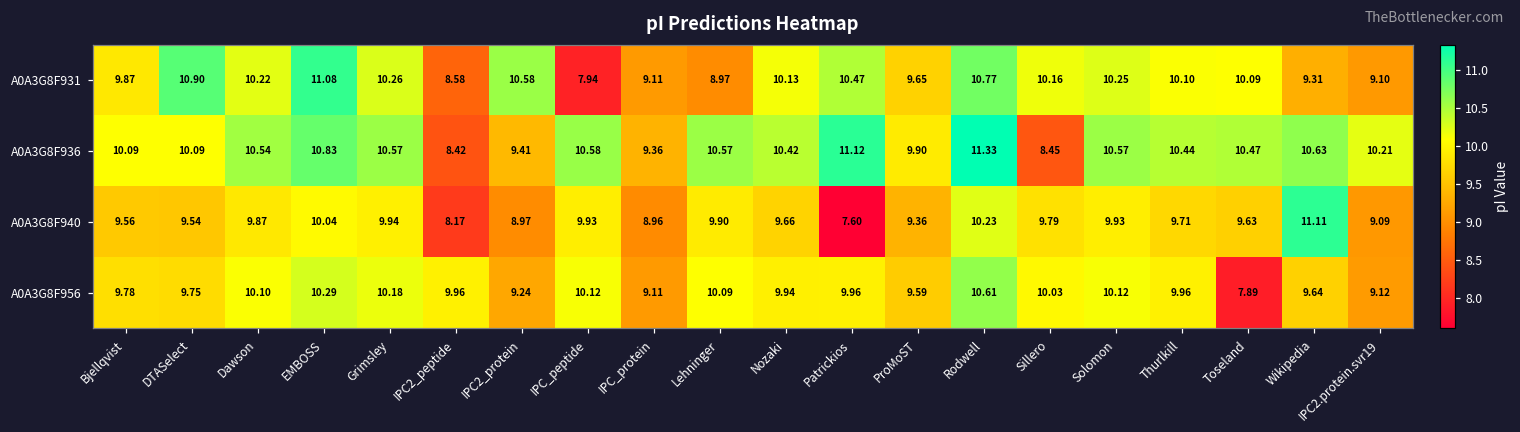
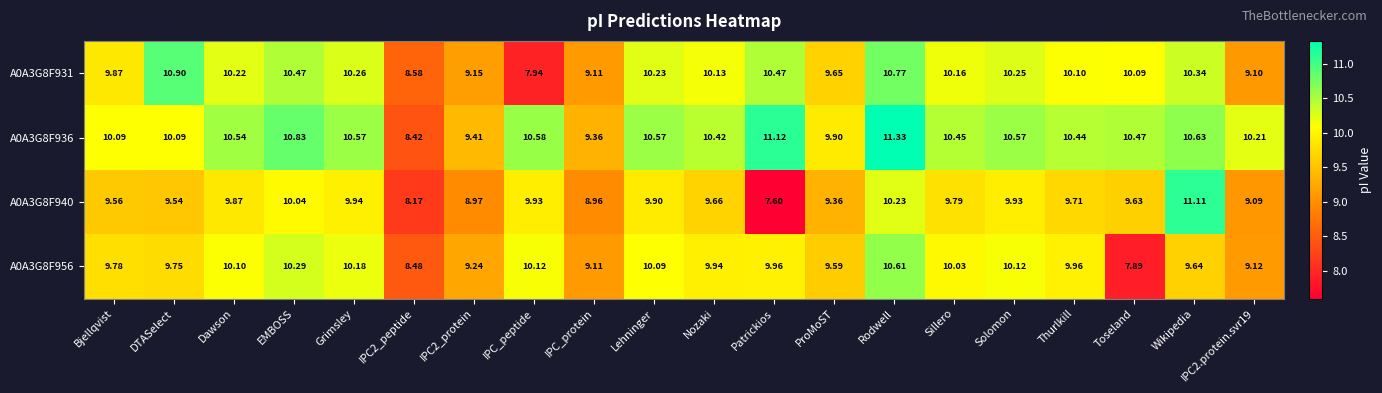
  {
    "A0A3G8F931": {
      "Bjellqvist": 9.87,
      "DTASelect": 10.90,
      "Dawson": 10.22,
-     "EMBOSS": 11.08,
+     "EMBOSS": 10.47,
      "Grimsley": 10.26,
      "IPC2_peptide": 8.58,
-     "IPC2_protein": 10.58,
+     "IPC2_protein": 9.15,
      "IPC_peptide": 7.94,
      "IPC_protein": 9.11,
-     "Lehninger": 8.97,
+     "Lehninger": 10.23,
      "Nozaki": 10.13,
      "Patrickios": 10.47,
      "ProMoST": 9.65,
      "Rodwell": 10.77,
      "Sillero": 10.16,
      "Solomon": 10.25,
      "Thurlkill": 10.10,
      "Toseland": 10.09,
-     "Wikipedia": 9.31,
+     "Wikipedia": 10.34,
      "IPC2.protein.svr19": 9.10
    },
    "A0A3G8F936": {
      "Bjellqvist": 10.09,
      "DTASelect": 10.09,
      "Dawson": 10.54,
      "EMBOSS": 10.83,
      "Grimsley": 10.57,
      "IPC2_peptide": 8.42,
      "IPC2_protein": 9.41,
      "IPC_peptide": 10.58,
      "IPC_protein": 9.36,
      "Lehninger": 10.57,
      "Nozaki": 10.42,
      "Patrickios": 11.12,
      "ProMoST": 9.90,
      "Rodwell": 11.33,
-     "Sillero": 8.45,
+     "Sillero": 10.45,
      "Solomon": 10.57,
      "Thurlkill": 10.44,
      "Toseland": 10.47,
      "Wikipedia": 10.63,
      "IPC2.protein.svr19": 10.21
    },
    "A0A3G8F940": {
      "Bjellqvist": 9.56,
      "DTASelect": 9.54,
      "Dawson": 9.87,
      "EMBOSS": 10.04,
      "Grimsley": 9.94,
      "IPC2_peptide": 8.17,
      "IPC2_protein": 8.97,
      "IPC_peptide": 9.93,
      "IPC_protein": 8.96,
      "Lehninger": 9.90,
      "Nozaki": 9.66,
      "Patrickios": 7.60,
      "ProMoST": 9.36,
      "Rodwell": 10.23,
      "Sillero": 9.79,
      "Solomon": 9.93,
      "Thurlkill": 9.71,
      "Toseland": 9.63,
      "Wikipedia": 11.11,
      "IPC2.protein.svr19": 9.09
    },
    "A0A3G8F956": {
      "Bjellqvist": 9.78,
      "DTASelect": 9.75,
      "Dawson": 10.10,
      "EMBOSS": 10.29,
      "Grimsley": 10.18,
-     "IPC2_peptide": 9.96,
+     "IPC2_peptide": 8.48,
      "IPC2_protein": 9.24,
      "IPC_peptide": 10.12,
      "IPC_protein": 9.11,
      "Lehninger": 10.09,
      "Nozaki": 9.94,
      "Patrickios": 9.96,
      "ProMoST": 9.59,
      "Rodwell": 10.61,
      "Sillero": 10.03,
      "Solomon": 10.12,
      "Thurlkill": 9.96,
      "Toseland": 7.89,
      "Wikipedia": 9.64,
      "IPC2.protein.svr19": 9.12
    }
  }
